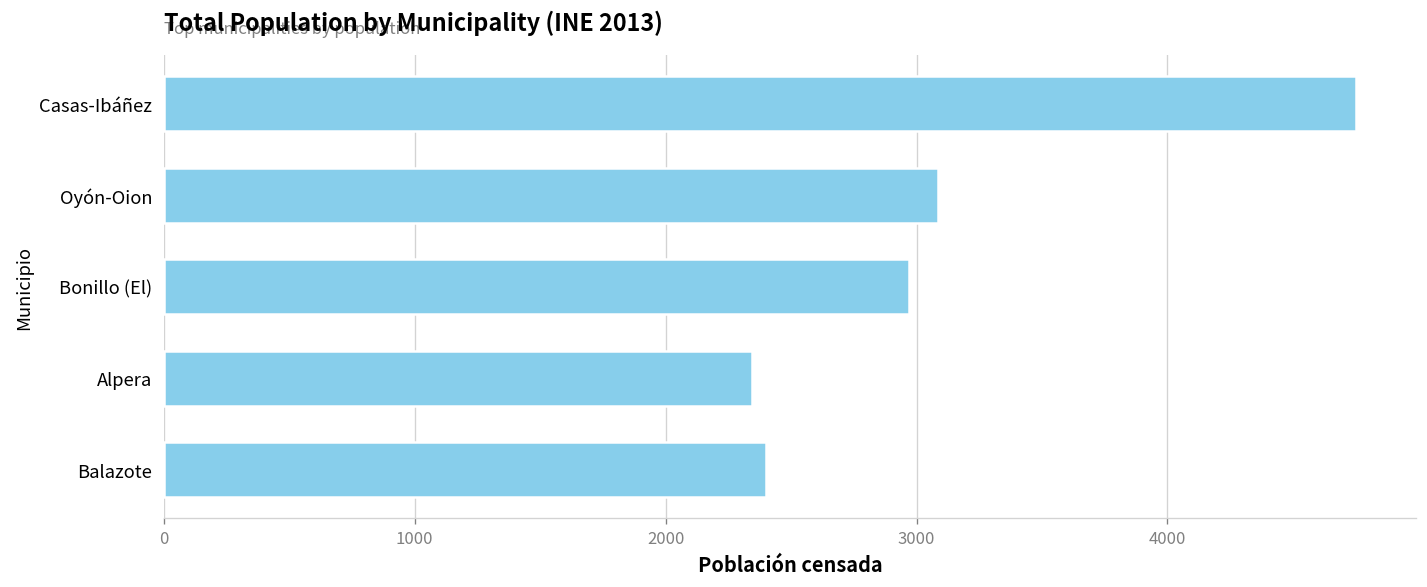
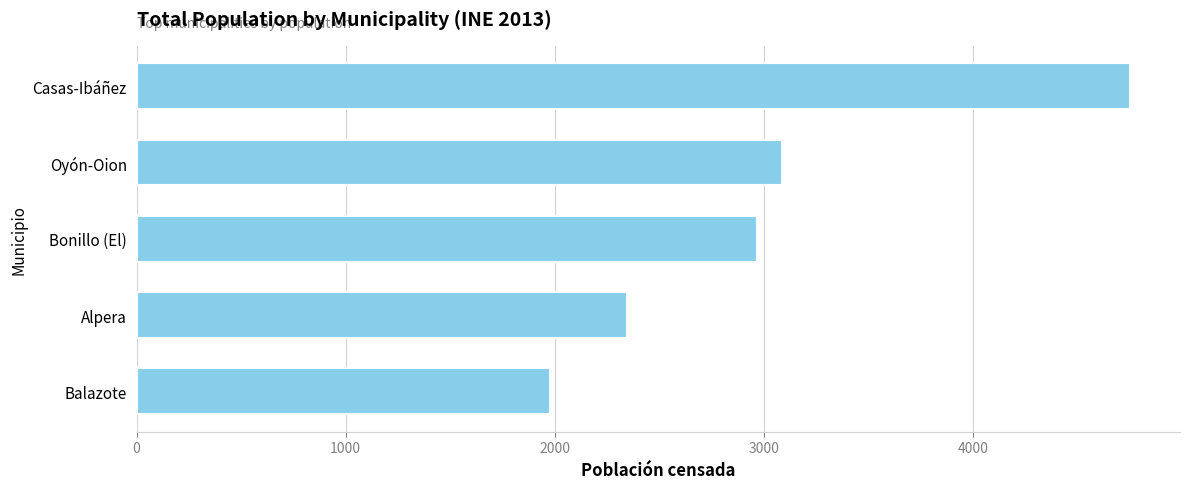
  {
    "Casas-Ibáñez": 4750,
    "Oyón-Oion": 3090,
    "Bonillo (El)": 2970,
    "Alpera": 2350,
-   "Balazote": 2400
+   "Balazote": 1980
  }
